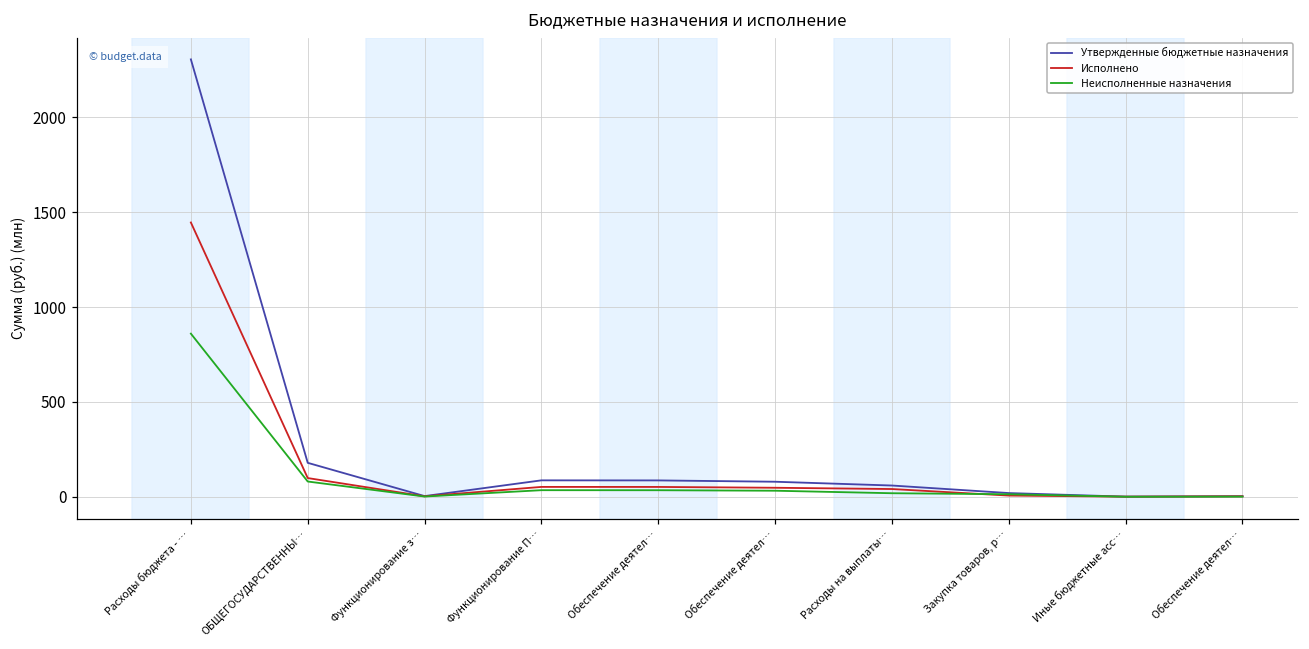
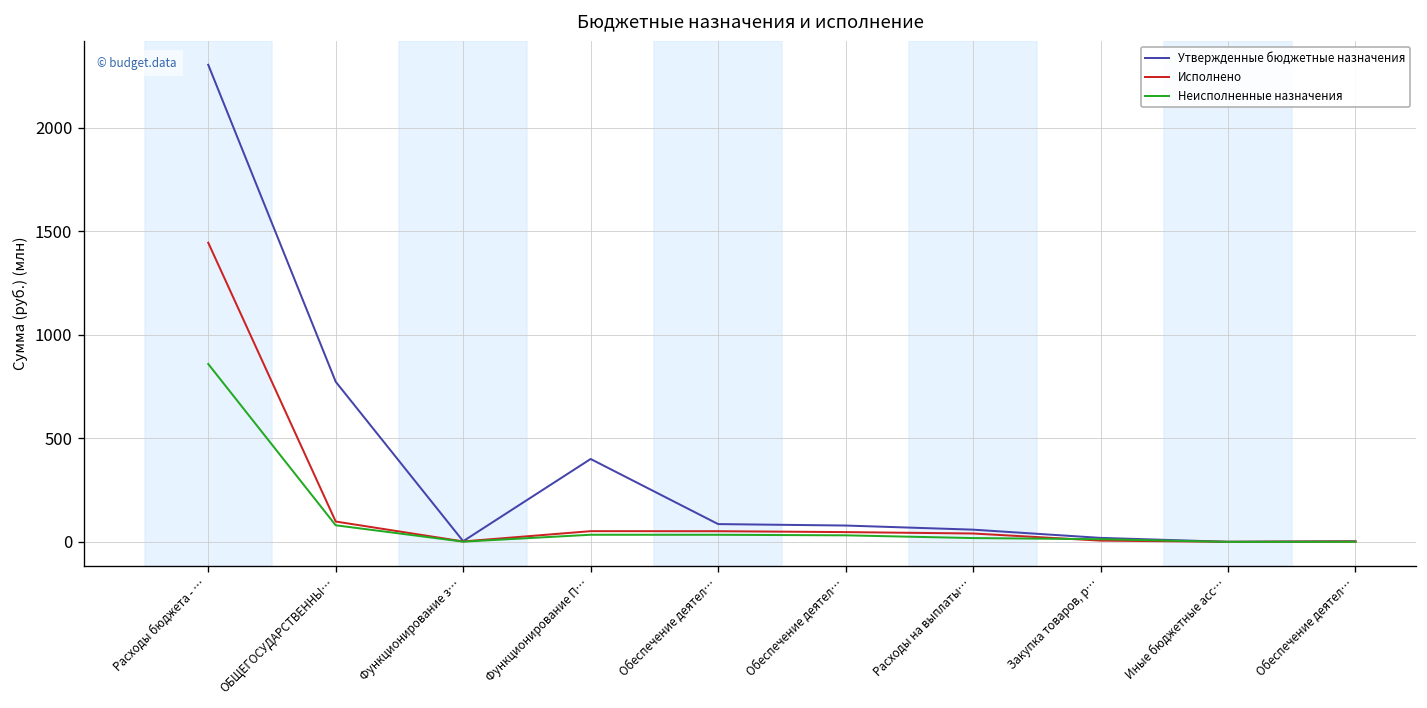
  {
    "Утвержденные бюджетные назначения": {
      "Расходы бюджета - …": 2300,
-     "ОБЩЕГОСУДАРСТВЕННЫ…": 180,
-     "Функционирование П…": 90,
+     "ОБЩЕГОСУДАРСТВЕННЫ…": 770,
+     "Функционирование П…": 400,
      "Расходы на выплаты…": 60
    },
    "Исполнено": {
      "Расходы бюджета - …": 1450,
      "ОБЩЕГОСУДАРСТВЕННЫ…": 100,
      "Функционирование П…": 50,
      "Расходы на выплаты…": 40
    },
    "Неисполненные назначения": {
      "Расходы бюджета - …": 860,
      "ОБЩЕГОСУДАРСТВЕННЫ…": 80,
      "Функционирование П…": 30,
      "Расходы на выплаты…": 20
    }
  }
